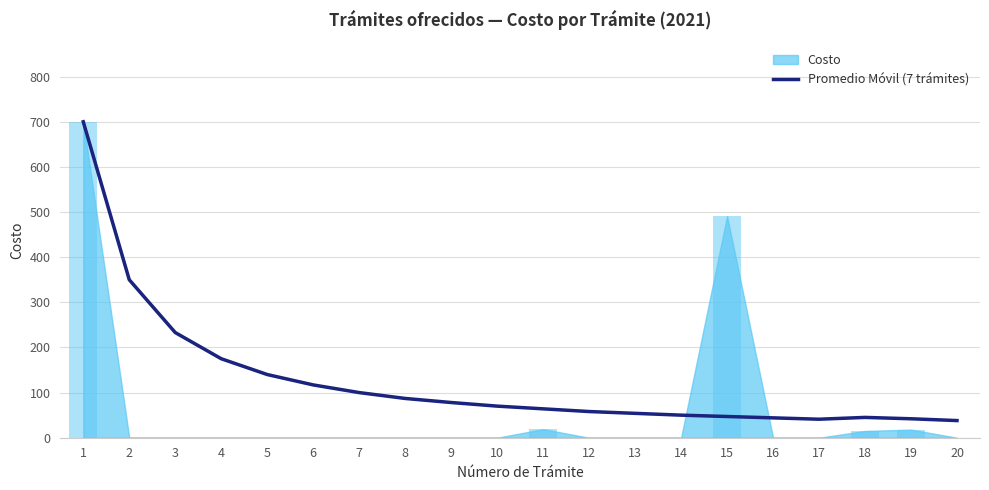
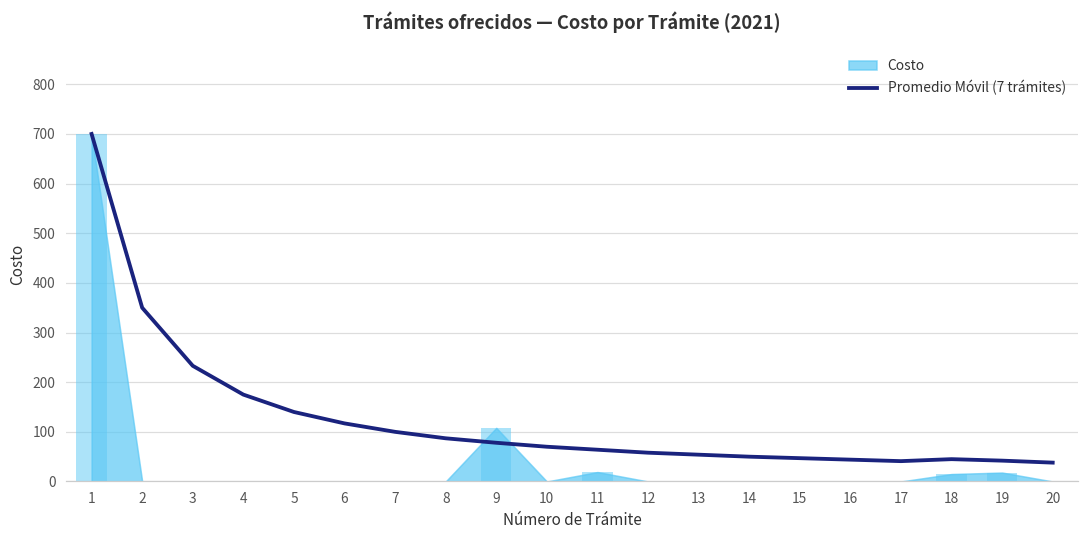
  {
    "Costo": {
      "1": 700,
      "2": 0,
      "3": 0,
      "4": 0,
      "5": 0,
      "6": 0,
      "7": 0,
      "8": 0,
-     "9": 0,
+     "9": 110,
      "10": 0,
      "11": 20,
      "12": 0,
      "13": 0,
      "14": 0,
-     "15": 490,
+     "15": 0,
      "16": 0,
      "17": 0,
      "18": 20,
      "19": 20,
      "20": 0
    },
    "Promedio Móvil (7 trámites)": {
      "2": 350,
      "3": 230,
      "4": 180,
      "5": 140,
      "6": 120,
      "7": 100,
      "8": 90,
      "9": 80,
      "10": 70,
      "11": 60,
      "12": 60,
      "13": 50,
      "14": 50,
      "15": 50,
      "16": 40,
      "17": 40,
      "18": 50,
      "19": 40,
      "20": 40
    }
  }
